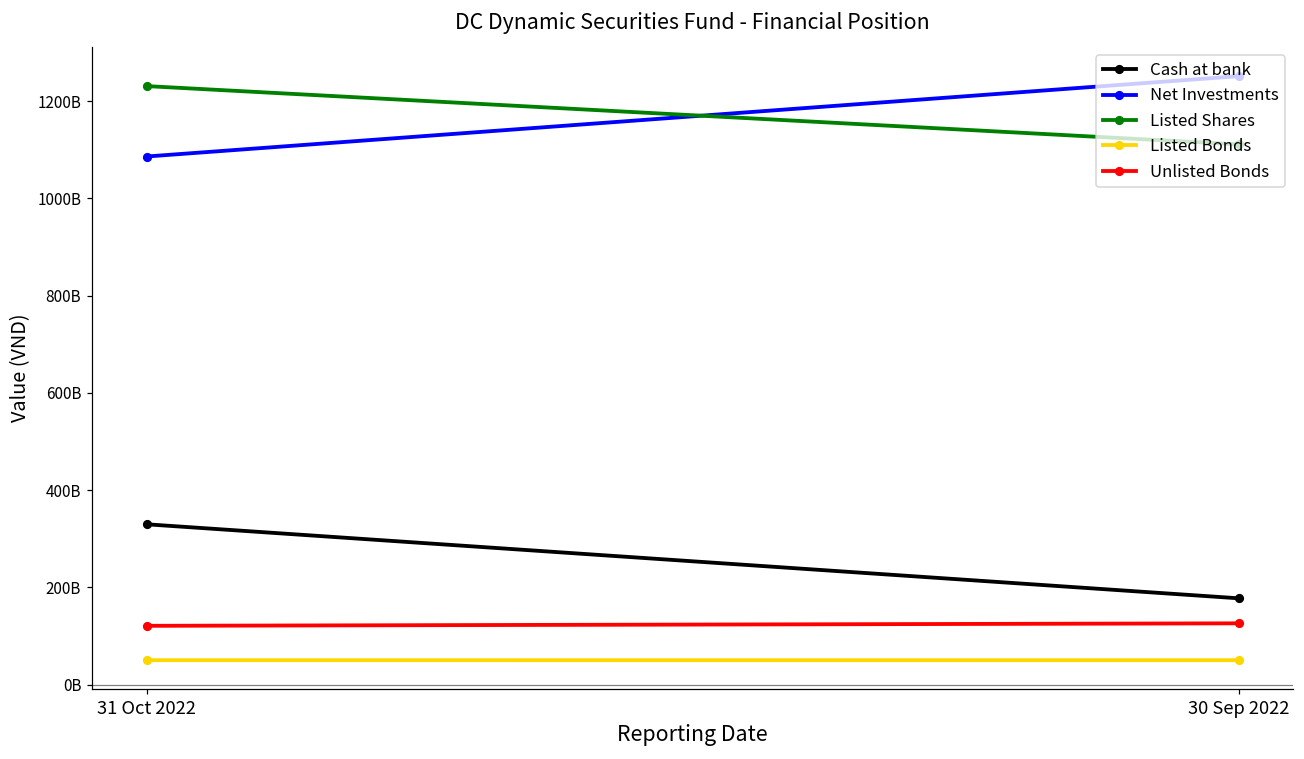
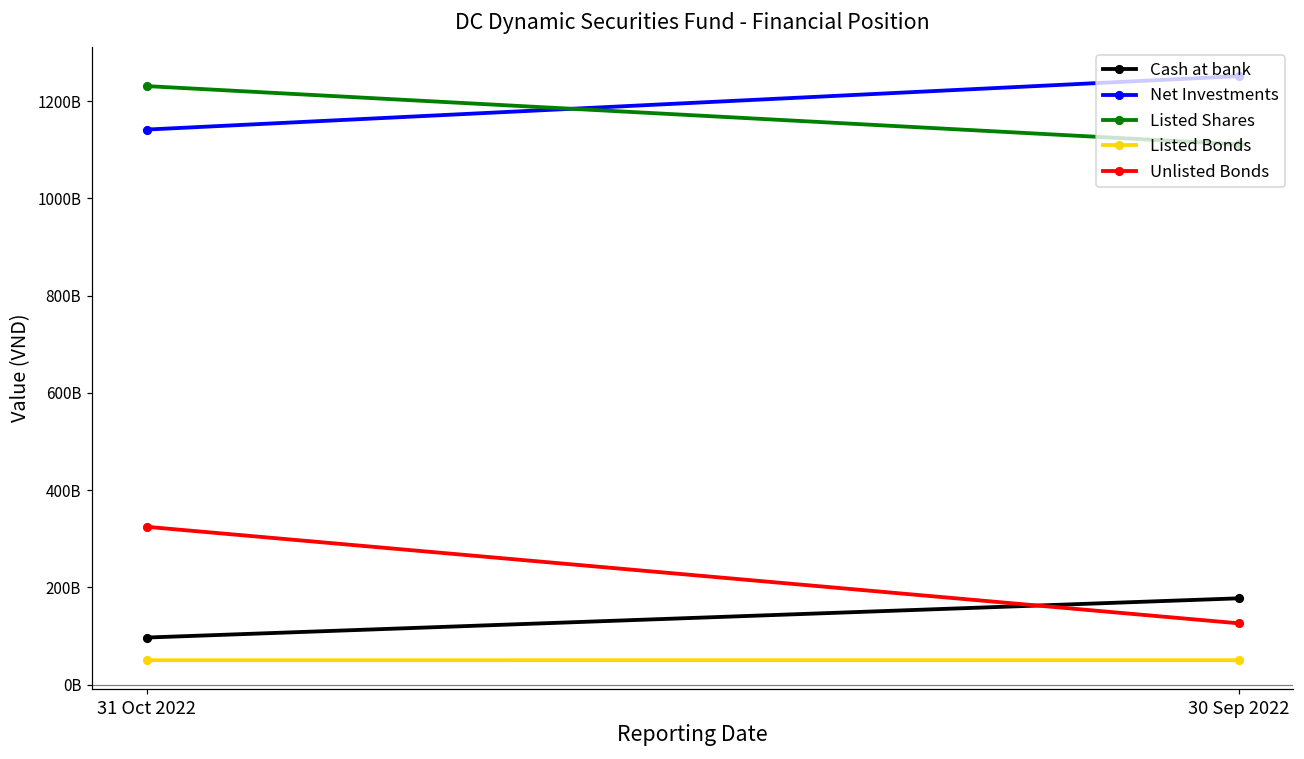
  {
    "Cash at bank": {
-     "31 Oct 2022": 330000000000,
+     "31 Oct 2022": 100000000000,
      "30 Sep 2022": 180000000000
    },
    "Net Investments": {
-     "31 Oct 2022": 1090000000000
+     "31 Oct 2022": 1140000000000
    },
    "Listed Shares": {
      "31 Oct 2022": 1230000000000
    },
    "Listed Bonds": {
      "31 Oct 2022": 50000000000,
      "30 Sep 2022": 50000000000
    },
    "Unlisted Bonds": {
-     "31 Oct 2022": 120000000000,
+     "31 Oct 2022": 320000000000,
      "30 Sep 2022": 130000000000
    }
  }
